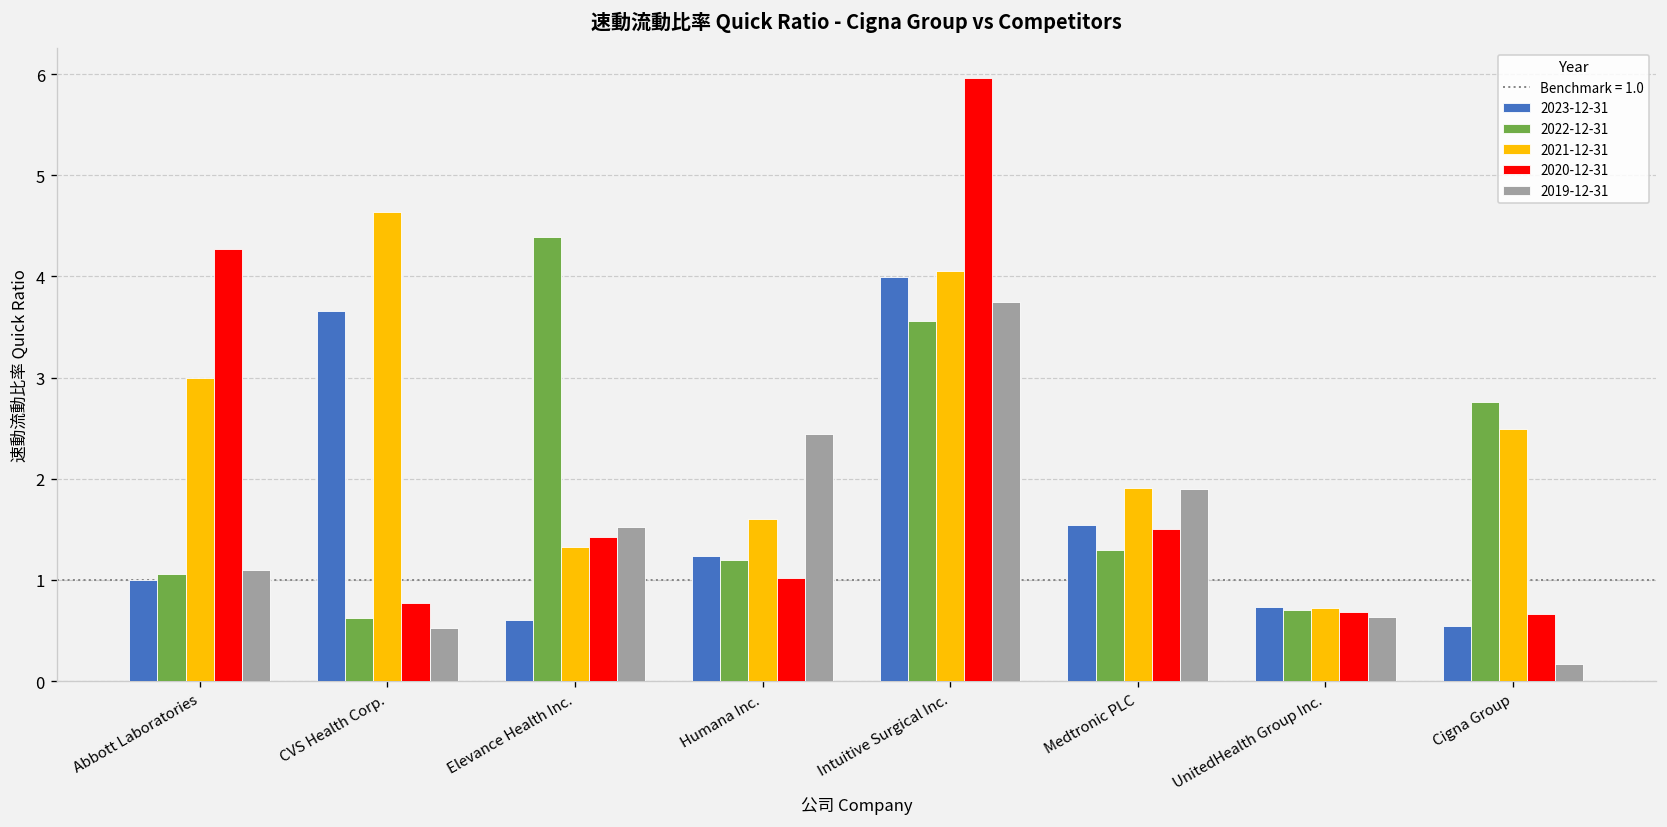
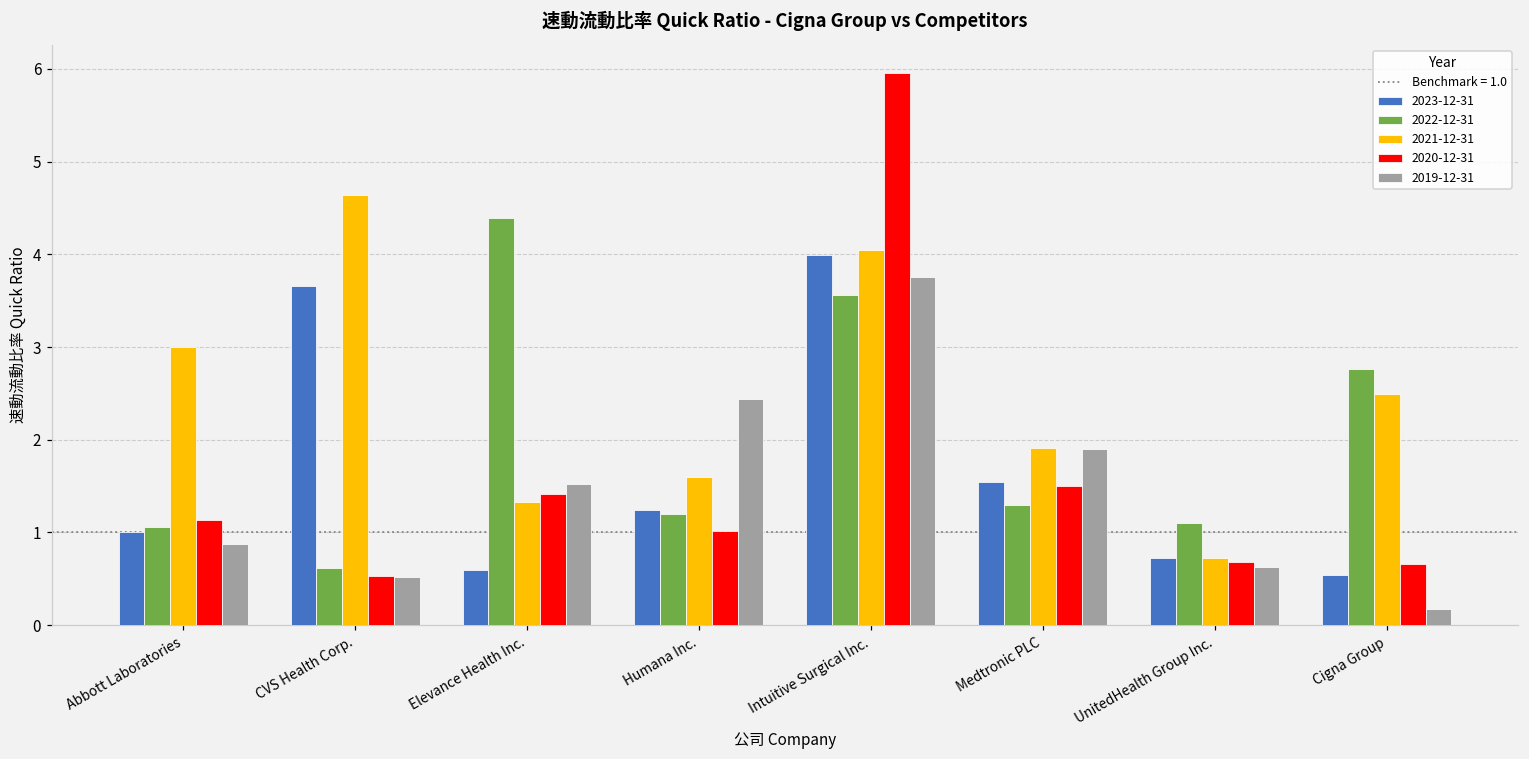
  {
    "2023-12-31": {
      "Abbott Laboratories": 1.0,
      "CVS Health Corp.": 3.7,
      "Elevance Health Inc.": 0.6,
      "Humana Inc.": 1.2,
      "Intuitive Surgical Inc.": 4.0,
      "Medtronic PLC": 1.5,
      "UnitedHealth Group Inc.": 0.7,
      "Cigna Group": 0.5
    },
    "2022-12-31": {
      "Abbott Laboratories": 1.1,
      "CVS Health Corp.": 0.6,
      "Elevance Health Inc.": 4.4,
      "Humana Inc.": 1.2,
      "Intuitive Surgical Inc.": 3.6,
      "Medtronic PLC": 1.3,
-     "UnitedHealth Group Inc.": 0.7,
+     "UnitedHealth Group Inc.": 1.1,
      "Cigna Group": 2.8
    },
    "2021-12-31": {
      "Abbott Laboratories": 3.0,
      "CVS Health Corp.": 4.6,
      "Elevance Health Inc.": 1.3,
      "Humana Inc.": 1.6,
      "Intuitive Surgical Inc.": 4.1,
      "Medtronic PLC": 1.9,
      "UnitedHealth Group Inc.": 0.7,
      "Cigna Group": 2.5
    },
    "2020-12-31": {
-     "Abbott Laboratories": 4.3,
-     "CVS Health Corp.": 0.8,
+     "Abbott Laboratories": 1.1,
+     "CVS Health Corp.": 0.5,
      "Elevance Health Inc.": 1.4,
      "Humana Inc.": 1.0,
      "Intuitive Surgical Inc.": 6.0,
      "Medtronic PLC": 1.5,
      "UnitedHealth Group Inc.": 0.7,
      "Cigna Group": 0.7
    },
    "2019-12-31": {
-     "Abbott Laboratories": 1.1,
+     "Abbott Laboratories": 0.9,
      "CVS Health Corp.": 0.5,
      "Elevance Health Inc.": 1.5,
      "Humana Inc.": 2.4,
      "Intuitive Surgical Inc.": 3.8,
      "Medtronic PLC": 1.9,
      "UnitedHealth Group Inc.": 0.6,
      "Cigna Group": 0.2
    }
  }
